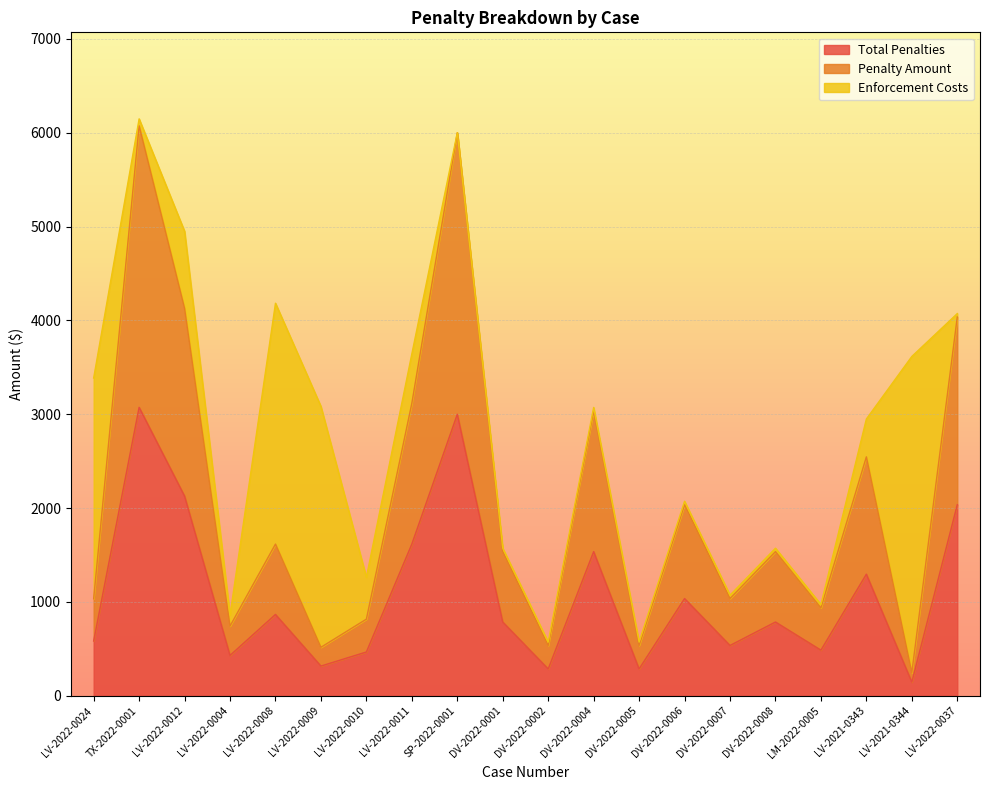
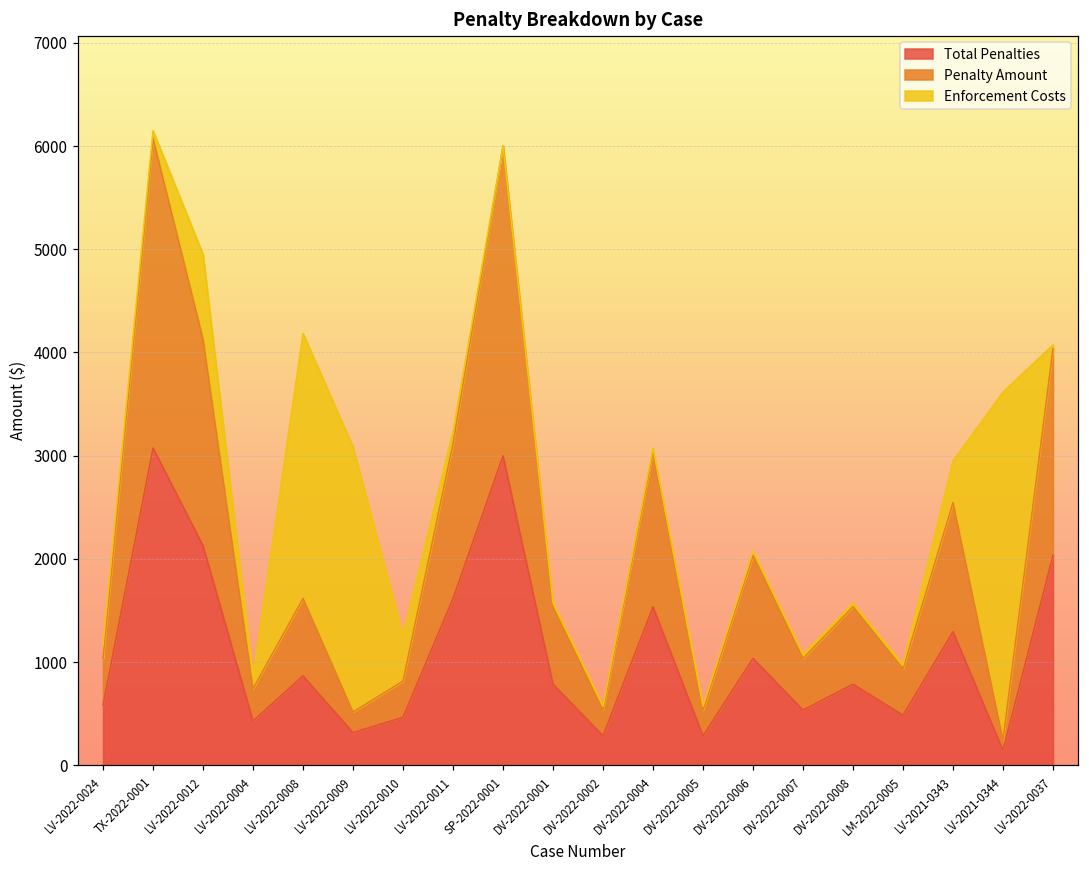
  {
    "Enforcement Costs": {
-     "LV-2022-0024": 2400,
+     "LV-2022-0024": 100,
      "TX-2022-0001": 100,
      "LV-2022-0012": 800,
      "LV-2022-0004": 100,
      "LV-2022-0008": 2600,
      "LV-2022-0009": 2600,
      "LV-2022-0010": 400,
-     "LV-2022-0011": 500,
+     "LV-2022-0011": 100,
      "DV-2022-0001": 0,
      "DV-2022-0002": 0,
      "DV-2022-0004": 0,
      "DV-2022-0005": 0,
      "DV-2022-0006": 0,
      "DV-2022-0007": 0,
      "DV-2022-0008": 0,
      "LM-2022-0005": 0,
      "LV-2021-0343": 400,
      "LV-2021-0344": 3400,
      "LV-2022-0037": 0
    }
  }
